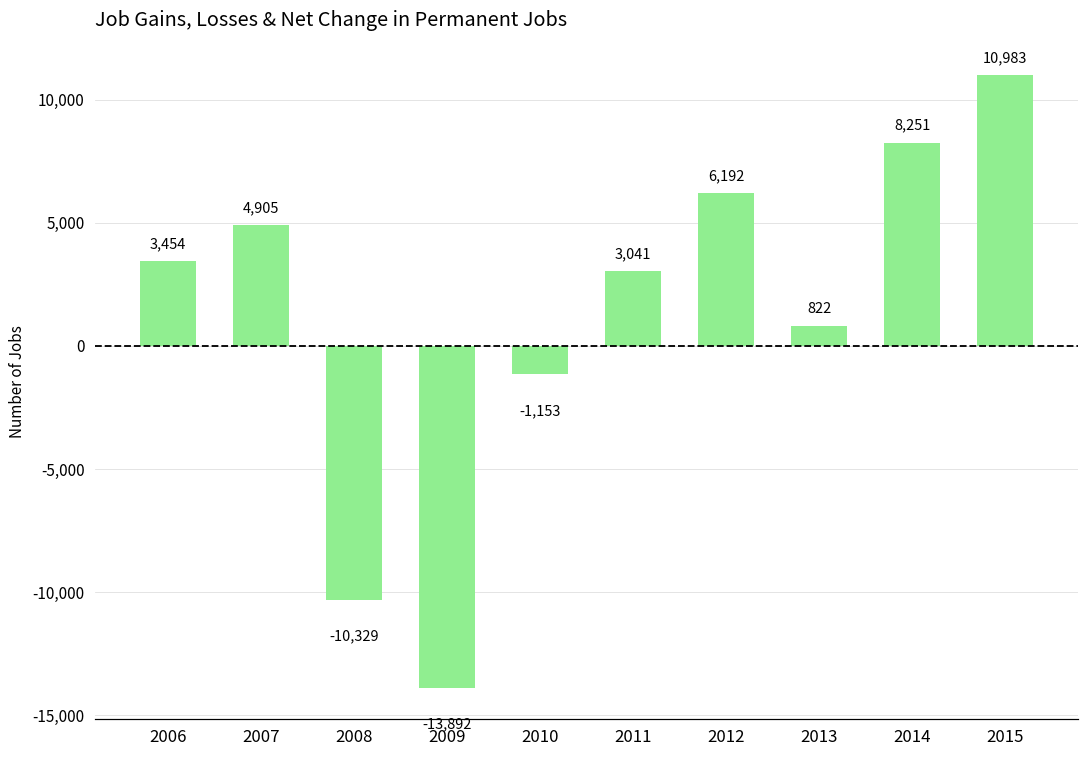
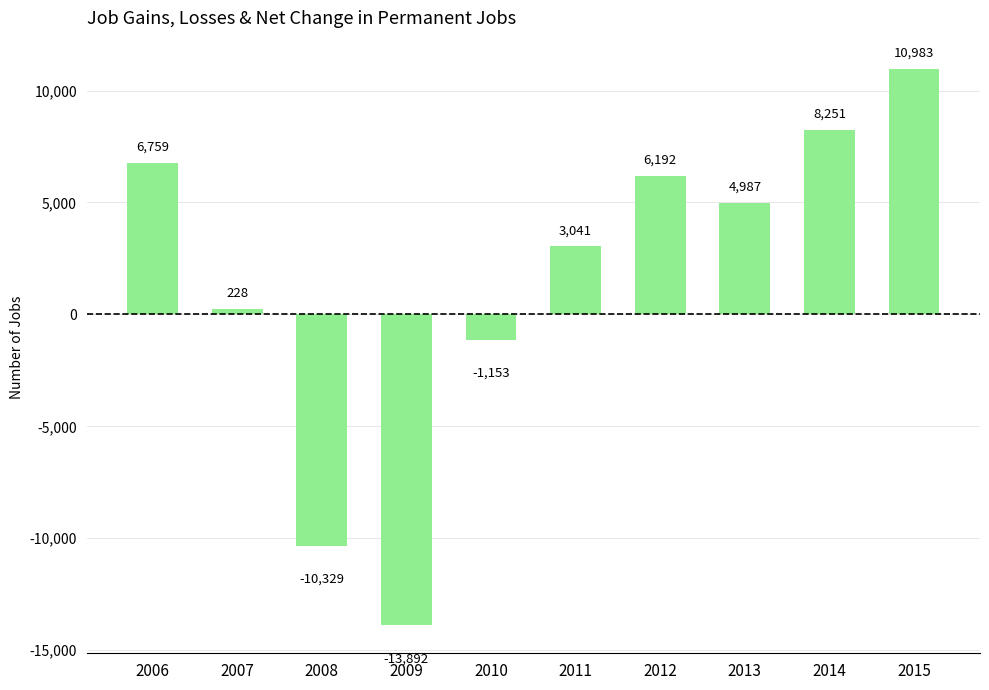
  {
-   "2006": "3,454",
-   "2007": "4,905",
+   "2006": "6,759",
+   "2007": "228",
    "2011": "3,041",
    "2012": "6,192",
-   "2013": "822",
+   "2013": "4,987",
    "2014": "8,251",
    "2015": "10,983"
  }
